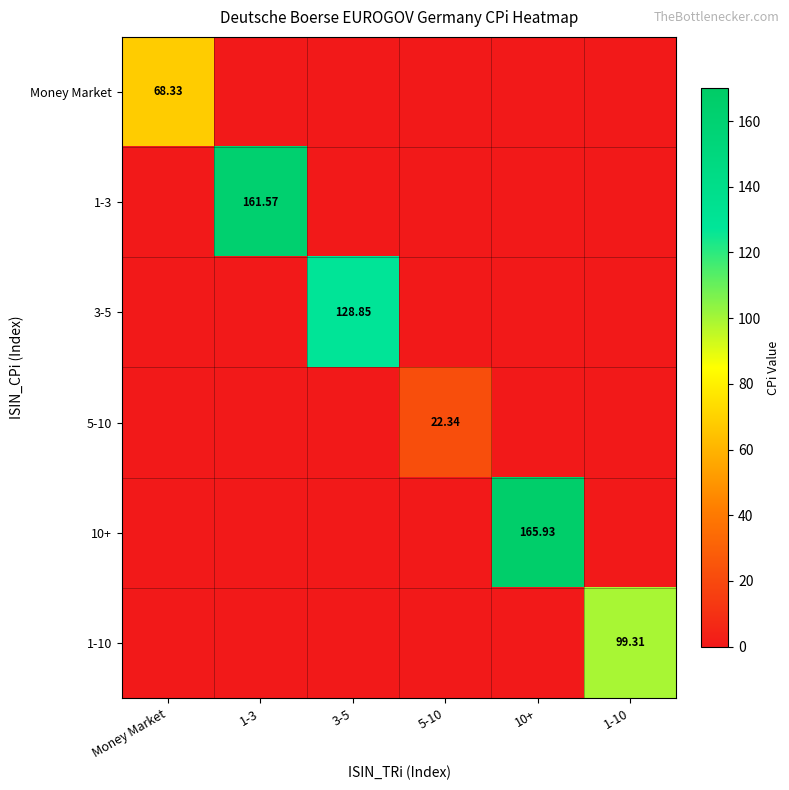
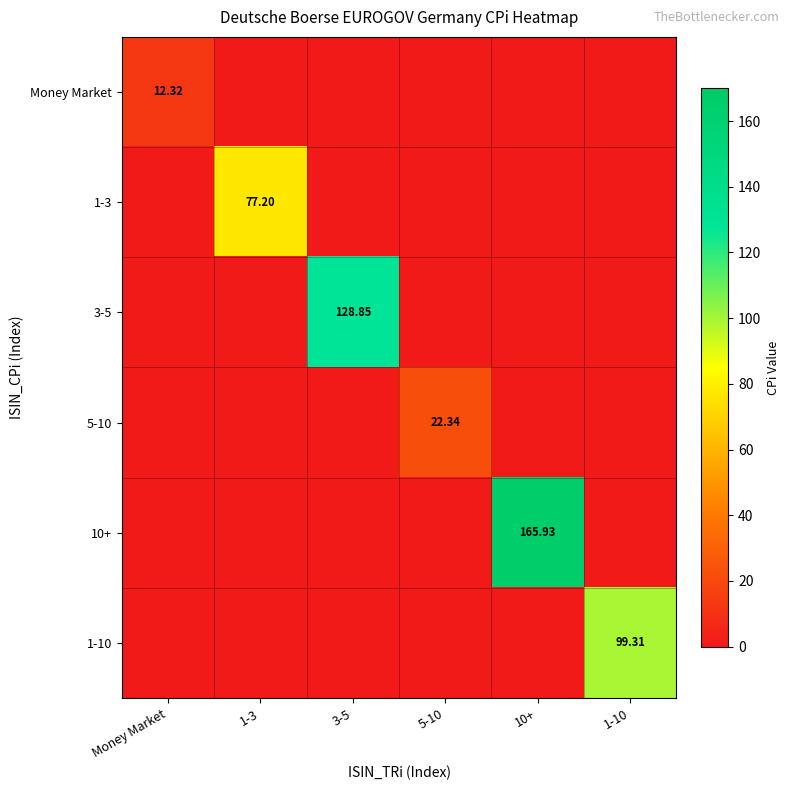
  {
    "Money Market": {
-     "Money Market": 68.33
+     "Money Market": 12.32
    },
    "1-3": {
-     "1-3": 161.57
+     "1-3": 77.20
    },
    "3-5": {
      "3-5": 128.85
    },
    "5-10": {
      "5-10": 22.34
    },
    "10+": {
      "10+": 165.93
    },
    "1-10": {
      "1-10": 99.31
    }
  }
